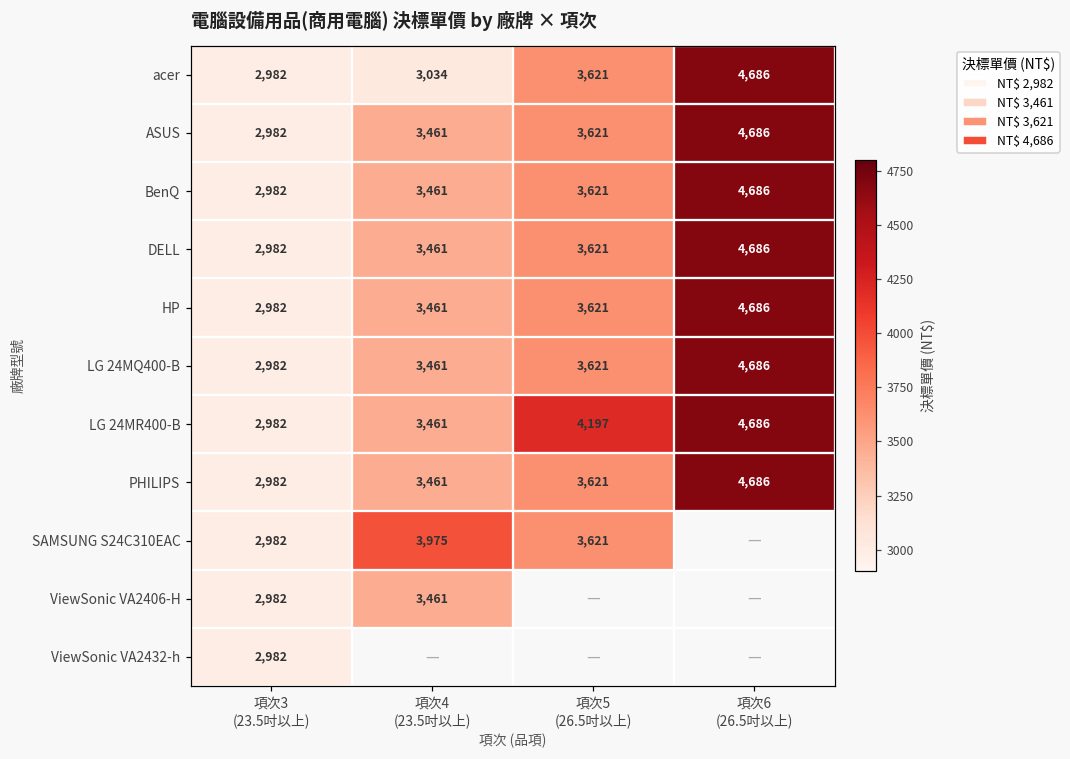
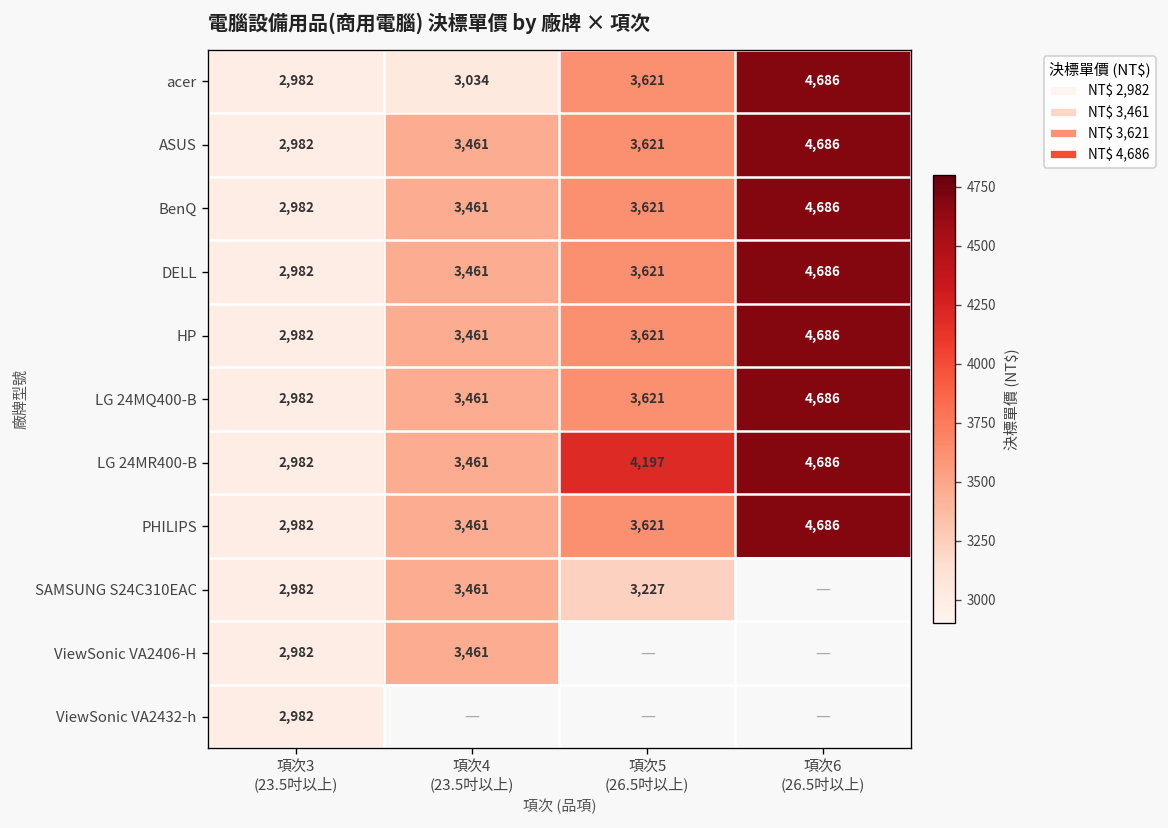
  {
    "acer": {
      "項次3 (23.5吋以上)": "2,982",
      "項次4 (23.5吋以上)": "3,034",
      "項次5 (26.5吋以上)": "3,621",
      "項次6 (26.5吋以上)": "4,686"
    },
    "ASUS": {
      "項次3 (23.5吋以上)": "2,982",
      "項次4 (23.5吋以上)": "3,461",
      "項次5 (26.5吋以上)": "3,621",
      "項次6 (26.5吋以上)": "4,686"
    },
    "BenQ": {
      "項次3 (23.5吋以上)": "2,982",
      "項次4 (23.5吋以上)": "3,461",
      "項次5 (26.5吋以上)": "3,621",
      "項次6 (26.5吋以上)": "4,686"
    },
    "DELL": {
      "項次3 (23.5吋以上)": "2,982",
      "項次4 (23.5吋以上)": "3,461",
      "項次5 (26.5吋以上)": "3,621",
      "項次6 (26.5吋以上)": "4,686"
    },
    "HP": {
      "項次3 (23.5吋以上)": "2,982",
      "項次4 (23.5吋以上)": "3,461",
      "項次5 (26.5吋以上)": "3,621",
      "項次6 (26.5吋以上)": "4,686"
    },
    "LG 24MQ400-B": {
      "項次3 (23.5吋以上)": "2,982",
      "項次4 (23.5吋以上)": "3,461",
      "項次5 (26.5吋以上)": "3,621",
      "項次6 (26.5吋以上)": "4,686"
    },
    "LG 24MR400-B": {
      "項次3 (23.5吋以上)": "2,982",
      "項次4 (23.5吋以上)": "3,461",
      "項次5 (26.5吋以上)": "4,197",
      "項次6 (26.5吋以上)": "4,686"
    },
    "PHILIPS": {
      "項次3 (23.5吋以上)": "2,982",
      "項次4 (23.5吋以上)": "3,461",
      "項次5 (26.5吋以上)": "3,621",
      "項次6 (26.5吋以上)": "4,686"
    },
    "SAMSUNG S24C310EAC": {
      "項次3 (23.5吋以上)": "2,982",
-     "項次4 (23.5吋以上)": "3,975",
-     "項次5 (26.5吋以上)": "3,621"
+     "項次4 (23.5吋以上)": "3,461",
+     "項次5 (26.5吋以上)": "3,227"
    },
    "ViewSonic VA2406-H": {
      "項次3 (23.5吋以上)": "2,982",
      "項次4 (23.5吋以上)": "3,461"
    },
    "ViewSonic VA2432-h": {
      "項次3 (23.5吋以上)": "2,982"
    }
  }
